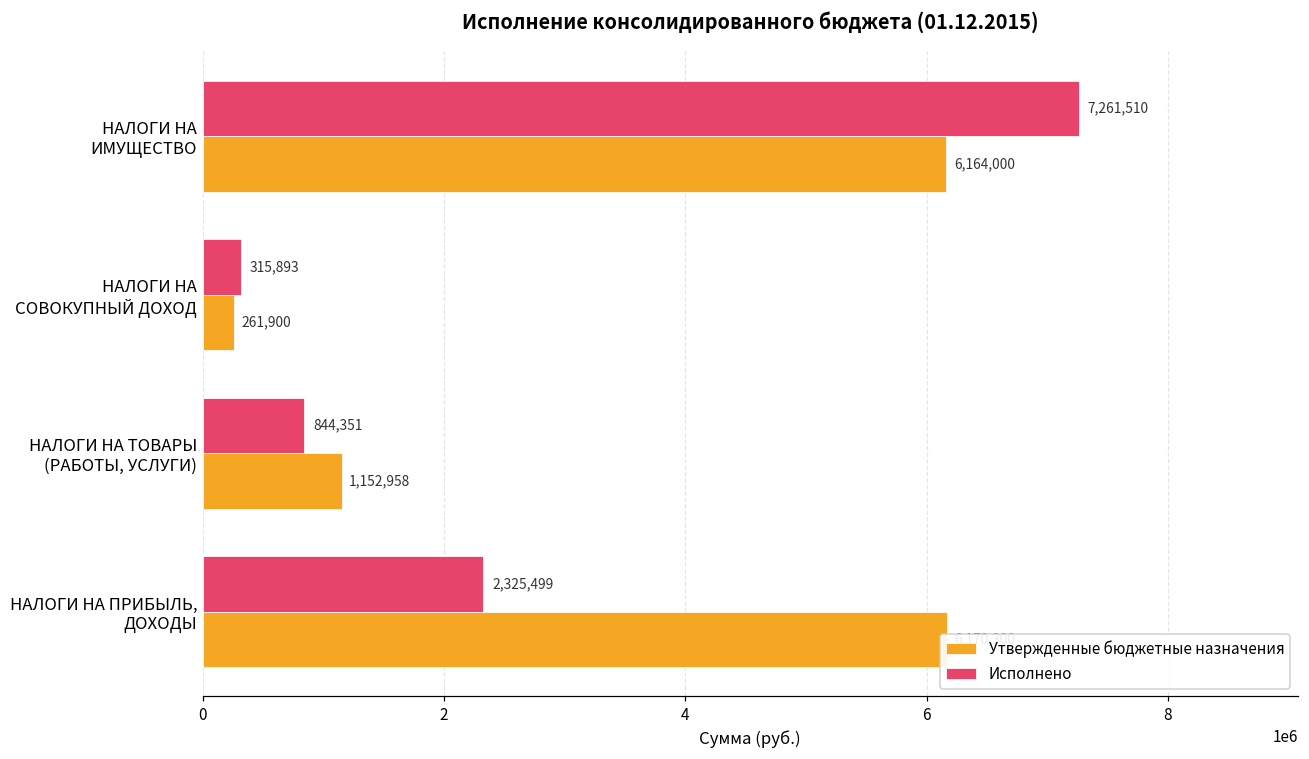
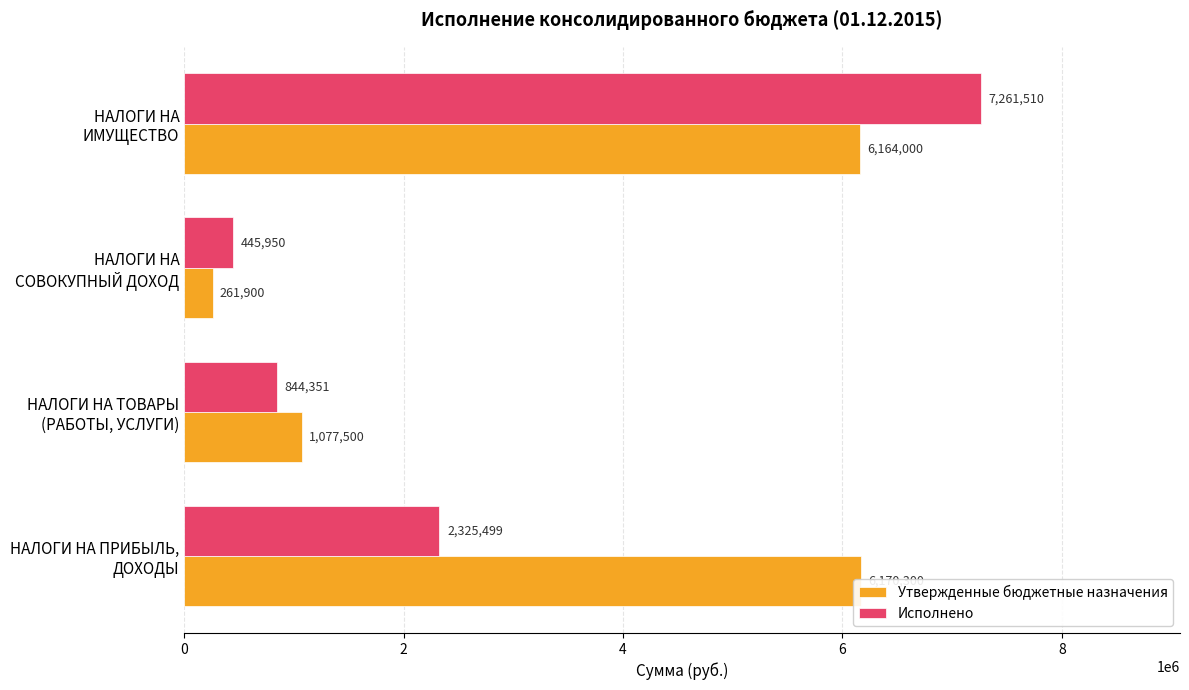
  {
    "Утвержденные бюджетные назначения": {
      "НАЛОГИ НА ИМУЩЕСТВО": "6,164,000",
      "НАЛОГИ НА СОВОКУПНЫЙ ДОХОД": "261,900",
-     "НАЛОГИ НА ТОВАРЫ (РАБОТЫ, УСЛУГИ)": "1,152,958"
+     "НАЛОГИ НА ТОВАРЫ (РАБОТЫ, УСЛУГИ)": "1,077,500"
    },
    "Исполнено": {
      "НАЛОГИ НА ИМУЩЕСТВО": "7,261,510",
-     "НАЛОГИ НА СОВОКУПНЫЙ ДОХОД": "315,893",
+     "НАЛОГИ НА СОВОКУПНЫЙ ДОХОД": "445,950",
      "НАЛОГИ НА ТОВАРЫ (РАБОТЫ, УСЛУГИ)": "844,351",
      "НАЛОГИ НА ПРИБЫЛЬ, ДОХОДЫ": "2,325,499"
    }
  }
